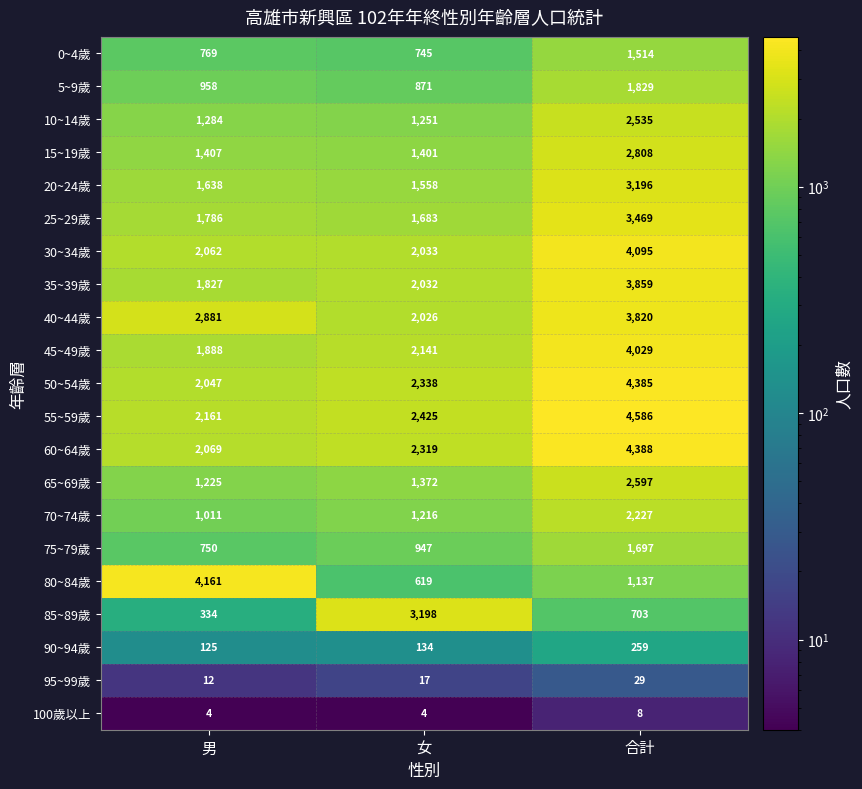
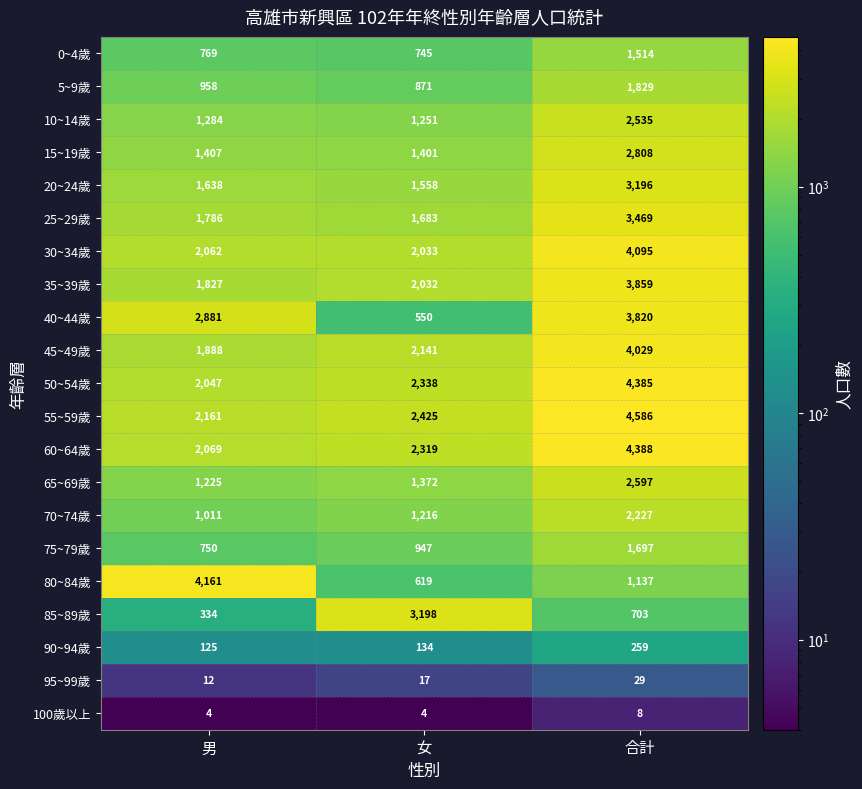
  {
    "0~4歲": {
      "男": "769",
      "女": "745",
      "合計": "1,514"
    },
    "5~9歲": {
      "男": "958",
      "女": "871",
      "合計": "1,829"
    },
    "10~14歲": {
      "男": "1,284",
      "女": "1,251",
      "合計": "2,535"
    },
    "15~19歲": {
      "男": "1,407",
      "女": "1,401",
      "合計": "2,808"
    },
    "20~24歲": {
      "男": "1,638",
      "女": "1,558",
      "合計": "3,196"
    },
    "25~29歲": {
      "男": "1,786",
      "女": "1,683",
      "合計": "3,469"
    },
    "30~34歲": {
      "男": "2,062",
      "女": "2,033",
      "合計": "4,095"
    },
    "35~39歲": {
      "男": "1,827",
      "女": "2,032",
      "合計": "3,859"
    },
    "40~44歲": {
      "男": "2,881",
-     "女": "2,026",
+     "女": "550",
      "合計": "3,820"
    },
    "45~49歲": {
      "男": "1,888",
      "女": "2,141",
      "合計": "4,029"
    },
    "50~54歲": {
      "男": "2,047",
      "女": "2,338",
      "合計": "4,385"
    },
    "55~59歲": {
      "男": "2,161",
      "女": "2,425",
      "合計": "4,586"
    },
    "60~64歲": {
      "男": "2,069",
      "女": "2,319",
      "合計": "4,388"
    },
    "65~69歲": {
      "男": "1,225",
      "女": "1,372",
      "合計": "2,597"
    },
    "70~74歲": {
      "男": "1,011",
      "女": "1,216",
      "合計": "2,227"
    },
    "75~79歲": {
      "男": "750",
      "女": "947",
      "合計": "1,697"
    },
    "80~84歲": {
      "男": "4,161",
      "女": "619",
      "合計": "1,137"
    },
    "85~89歲": {
      "男": "334",
      "女": "3,198",
      "合計": "703"
    },
    "90~94歲": {
      "男": "125",
      "女": "134",
      "合計": "259"
    },
    "95~99歲": {
      "男": "12",
      "女": "17",
      "合計": "29"
    },
    "100歲以上": {
      "男": "4",
      "女": "4",
      "合計": "8"
    }
  }
